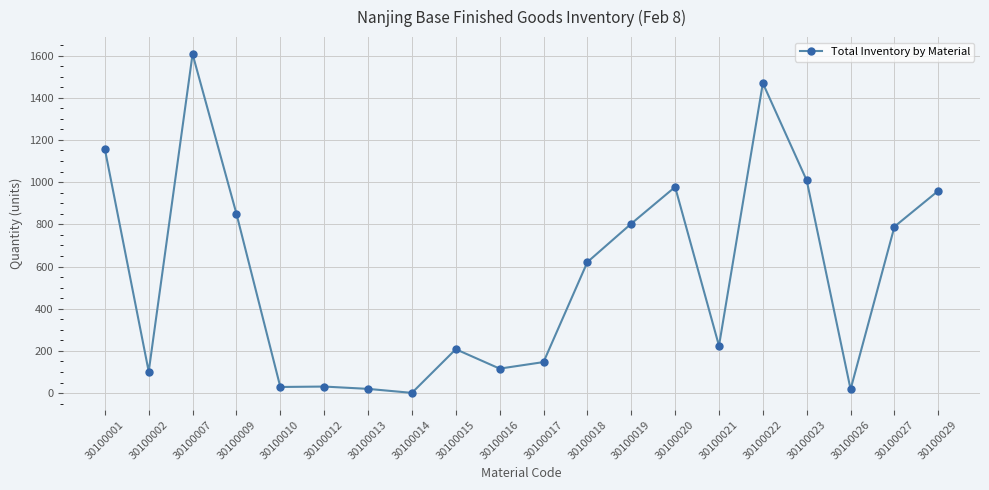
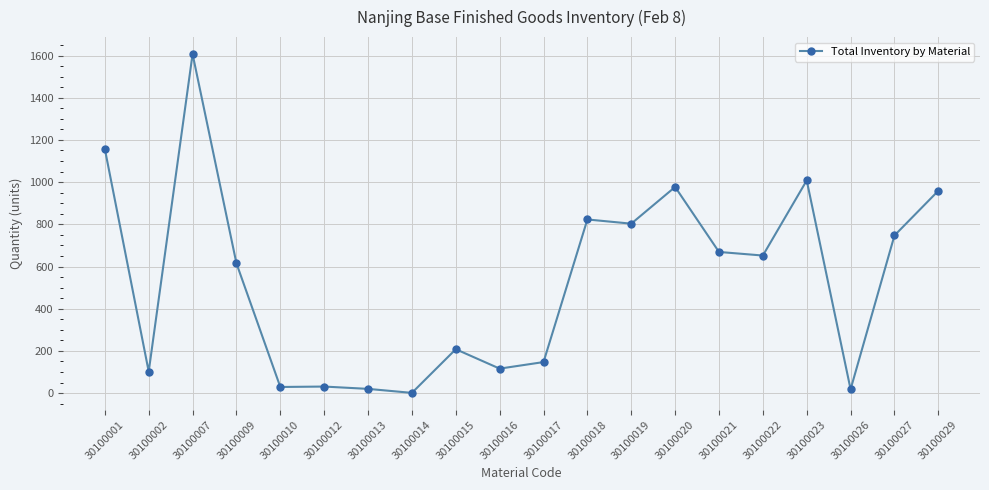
  {
    "30100001": 1160,
    "30100002": 100,
    "30100007": 1610,
-   "30100009": 850,
+   "30100009": 620,
    "30100010": 30,
    "30100012": 30,
    "30100013": 20,
    "30100014": 0,
    "30100015": 210,
    "30100016": 120,
    "30100017": 150,
-   "30100018": 620,
+   "30100018": 820,
    "30100019": 800,
    "30100020": 980,
-   "30100021": 220,
-   "30100022": 1470,
+   "30100021": 670,
+   "30100022": 650,
    "30100023": 1010,
    "30100026": 20,
-   "30100027": 790,
+   "30100027": 750,
    "30100029": 960
  }
